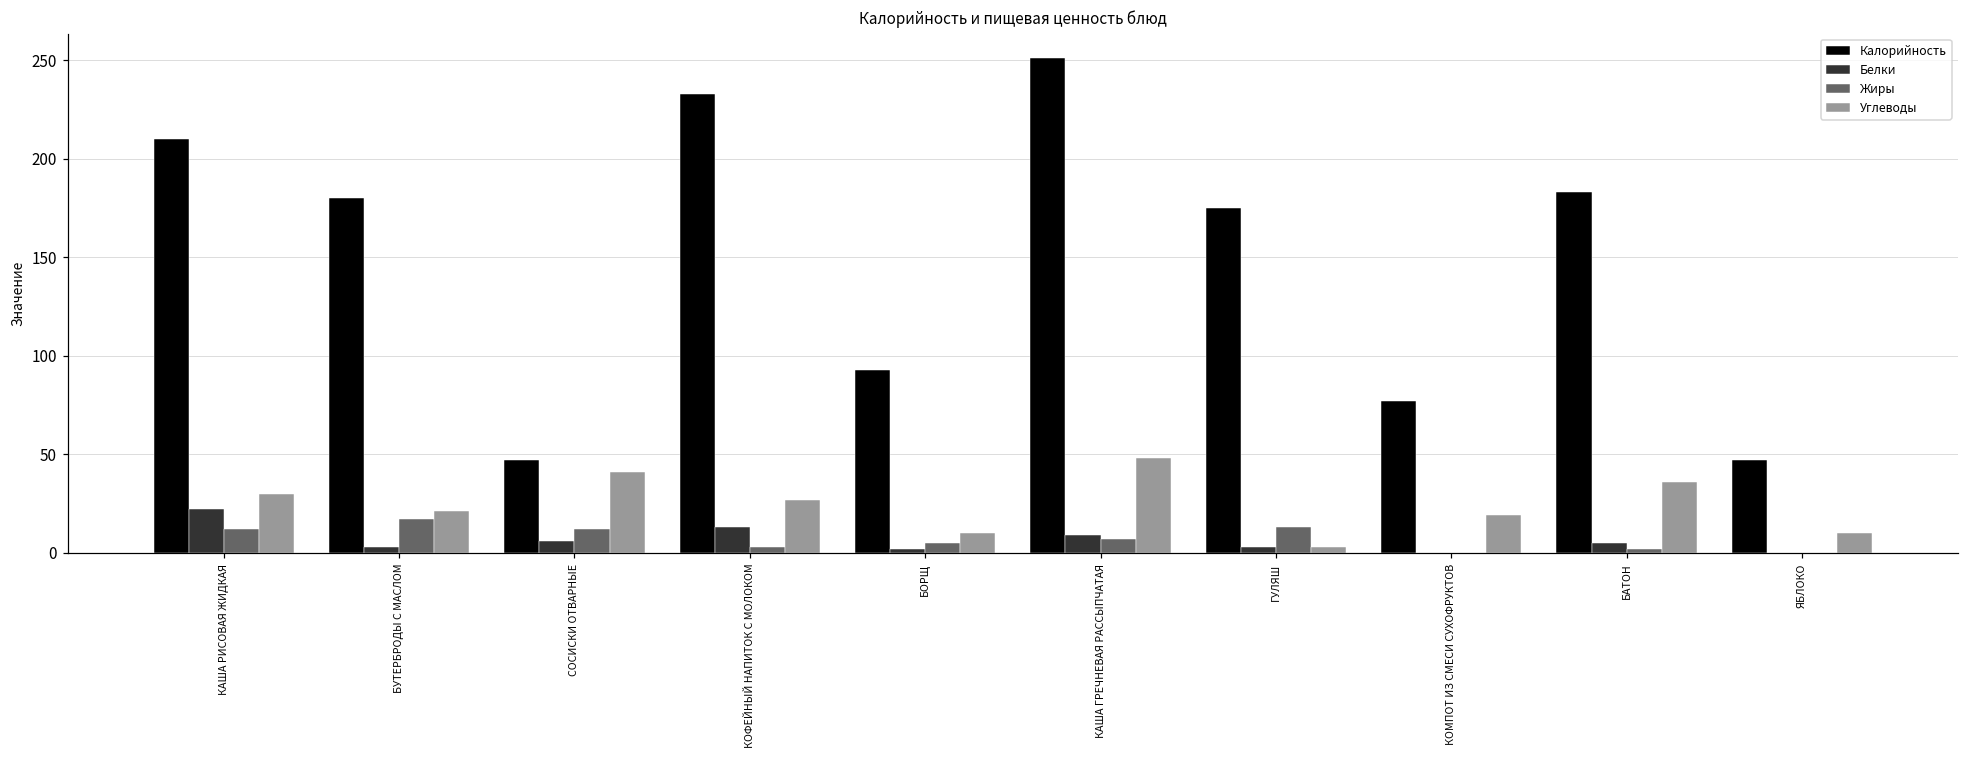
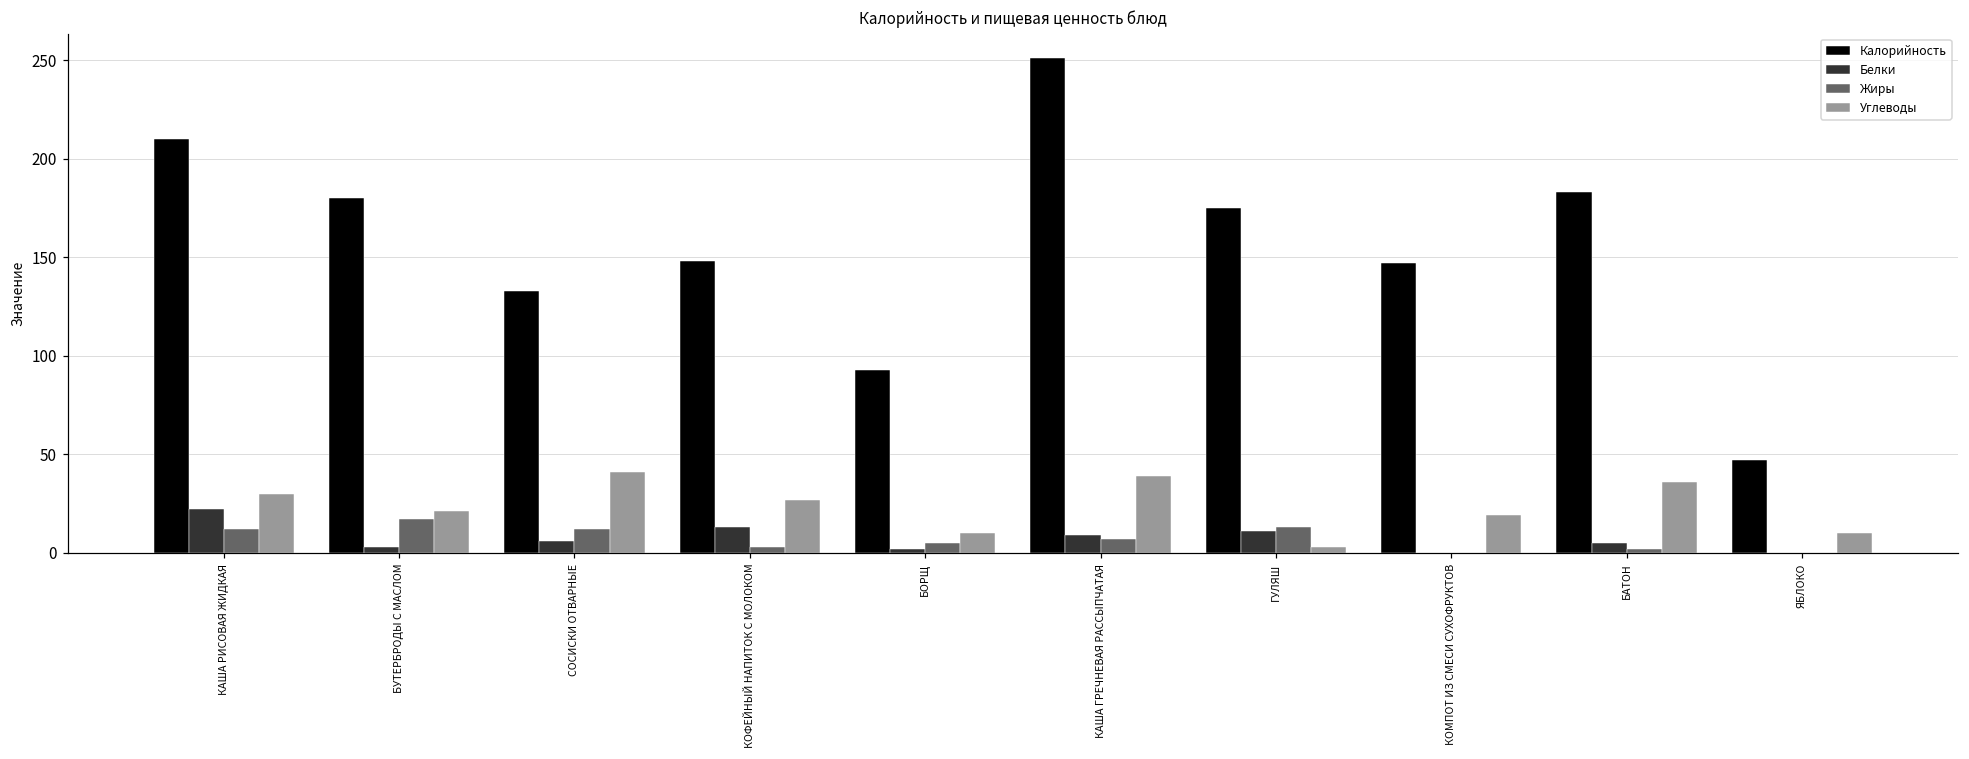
  {
    "Калорийность": {
      "КАША РИСОВАЯ ЖИДКАЯ": 210,
      "БУТЕРБРОДЫ С МАСЛОМ": 180,
-     "СОСИСКИ ОТВАРНЫЕ": 47,
-     "КОФЕЙНЫЙ НАПИТОК С МОЛОКОМ": 233,
+     "СОСИСКИ ОТВАРНЫЕ": 133,
+     "КОФЕЙНЫЙ НАПИТОК С МОЛОКОМ": 148,
      "БОРЩ": 93,
      "КАША ГРЕЧНЕВАЯ РАССЫПЧАТАЯ": 251,
      "ГУЛЯШ": 175,
-     "КОМПОТ ИЗ СМЕСИ СУХОФРУКТОВ": 77,
+     "КОМПОТ ИЗ СМЕСИ СУХОФРУКТОВ": 147,
      "БАТОН": 183,
      "ЯБЛОКО": 47
    },
    "Белки": {
      "КАША РИСОВАЯ ЖИДКАЯ": 22,
      "БУТЕРБРОДЫ С МАСЛОМ": 3,
      "СОСИСКИ ОТВАРНЫЕ": 6,
      "КОФЕЙНЫЙ НАПИТОК С МОЛОКОМ": 13,
      "БОРЩ": 2,
      "КАША ГРЕЧНЕВАЯ РАССЫПЧАТАЯ": 9,
-     "ГУЛЯШ": 3,
+     "ГУЛЯШ": 11,
      "КОМПОТ ИЗ СМЕСИ СУХОФРУКТОВ": 0,
      "БАТОН": 5,
      "ЯБЛОКО": 0
    },
    "Жиры": {
      "КАША РИСОВАЯ ЖИДКАЯ": 12,
      "БУТЕРБРОДЫ С МАСЛОМ": 17,
      "СОСИСКИ ОТВАРНЫЕ": 12,
      "КОФЕЙНЫЙ НАПИТОК С МОЛОКОМ": 3,
      "БОРЩ": 5,
      "КАША ГРЕЧНЕВАЯ РАССЫПЧАТАЯ": 7,
      "ГУЛЯШ": 13,
      "КОМПОТ ИЗ СМЕСИ СУХОФРУКТОВ": 0,
      "БАТОН": 2,
      "ЯБЛОКО": 0
    },
    "Углеводы": {
      "КАША РИСОВАЯ ЖИДКАЯ": 30,
      "БУТЕРБРОДЫ С МАСЛОМ": 21,
      "СОСИСКИ ОТВАРНЫЕ": 41,
      "КОФЕЙНЫЙ НАПИТОК С МОЛОКОМ": 27,
      "БОРЩ": 10,
-     "КАША ГРЕЧНЕВАЯ РАССЫПЧАТАЯ": 48,
+     "КАША ГРЕЧНЕВАЯ РАССЫПЧАТАЯ": 39,
      "ГУЛЯШ": 3,
      "КОМПОТ ИЗ СМЕСИ СУХОФРУКТОВ": 19,
      "БАТОН": 36,
      "ЯБЛОКО": 10
    }
  }
